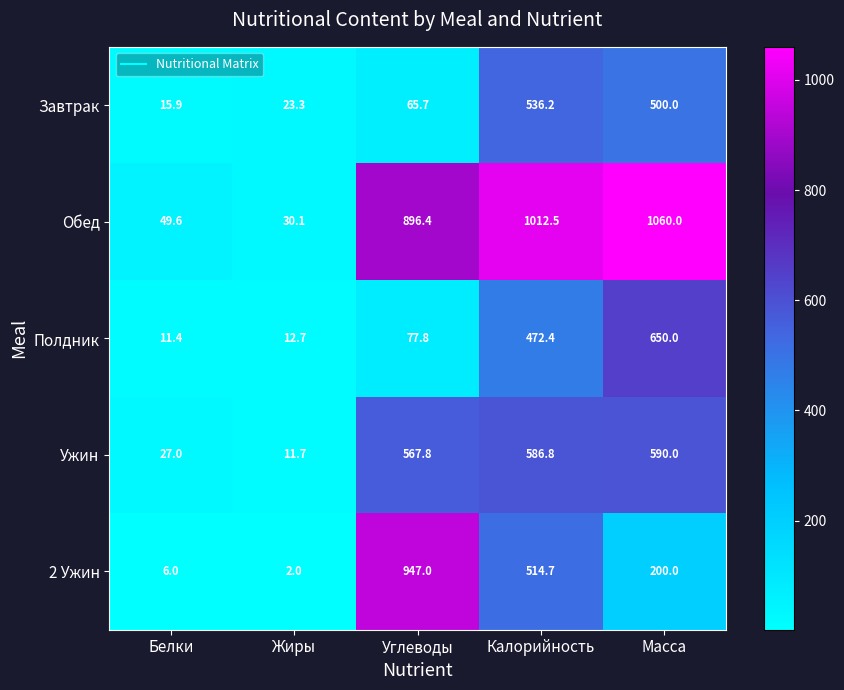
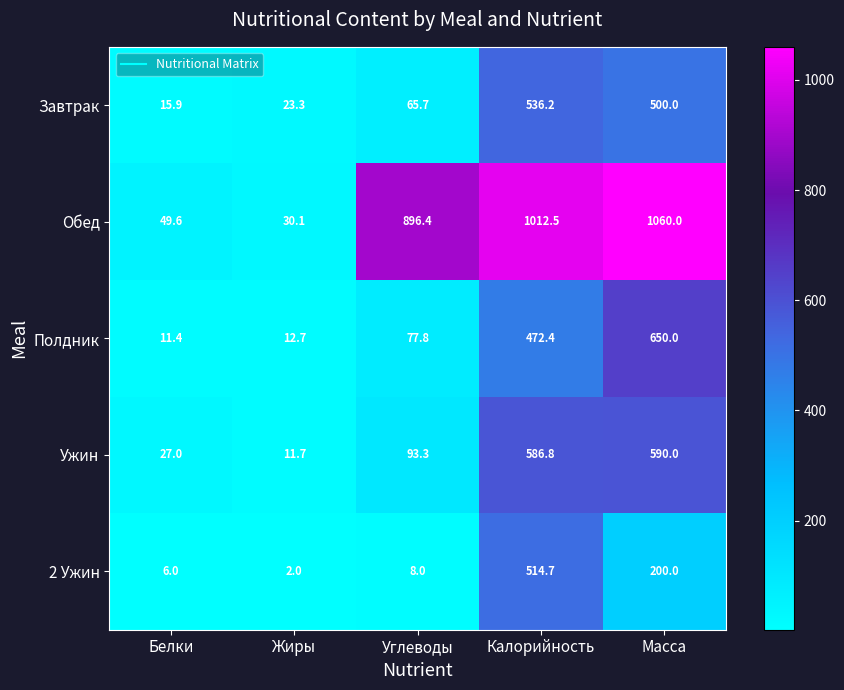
  {
    "Завтрак": {
      "Белки": 15.9,
      "Жиры": 23.3,
      "Углеводы": 65.7,
      "Калорийность": 536.2,
      "Масса": 500.0
    },
    "Обед": {
      "Белки": 49.6,
      "Жиры": 30.1,
      "Углеводы": 896.4,
      "Калорийность": 1012.5,
      "Масса": 1060.0
    },
    "Полдник": {
      "Белки": 11.4,
      "Жиры": 12.7,
      "Углеводы": 77.8,
      "Калорийность": 472.4,
      "Масса": 650.0
    },
    "Ужин": {
      "Белки": 27.0,
      "Жиры": 11.7,
-     "Углеводы": 567.8,
+     "Углеводы": 93.3,
      "Калорийность": 586.8,
      "Масса": 590.0
    },
    "2 Ужин": {
      "Белки": 6.0,
      "Жиры": 2.0,
-     "Углеводы": 947.0,
+     "Углеводы": 8.0,
      "Калорийность": 514.7,
      "Масса": 200.0
    }
  }
